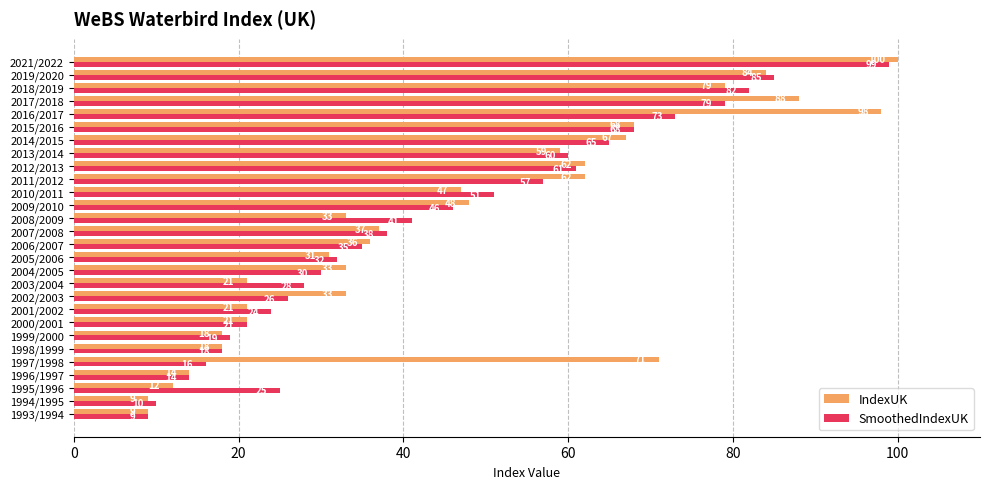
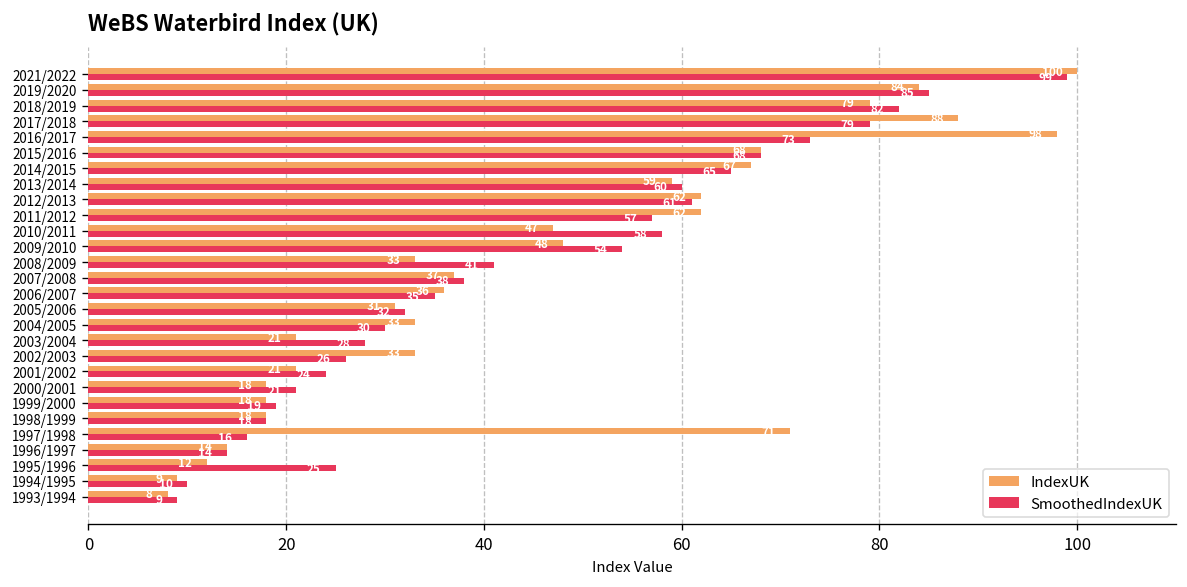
  {
    "IndexUK": {
      "2021/2022": 100,
      "2019/2020": 84,
      "2018/2019": 79,
      "2014/2015": 67,
      "2013/2014": 59,
      "2012/2013": 62,
      "2010/2011": 47,
      "2009/2010": 48,
      "2008/2009": 33,
      "2007/2008": 37,
      "2006/2007": 36,
      "2005/2006": 31,
      "2003/2004": 21,
      "2001/2002": 21,
-     "2000/2001": 21,
+     "2000/2001": 18,
      "1999/2000": 18,
      "1995/1996": 12,
-     "1993/1994": 9
+     "1993/1994": 8
    },
    "SmoothedIndexUK": {
      "2021/2022": 99,
      "2018/2019": 82,
      "2015/2016": 68,
-     "2010/2011": 51,
-     "2009/2010": 46,
+     "2010/2011": 58,
+     "2009/2010": 54,
      "2008/2009": 41,
      "2003/2004": 28,
      "2001/2002": 24,
      "1995/1996": 25
    }
  }
